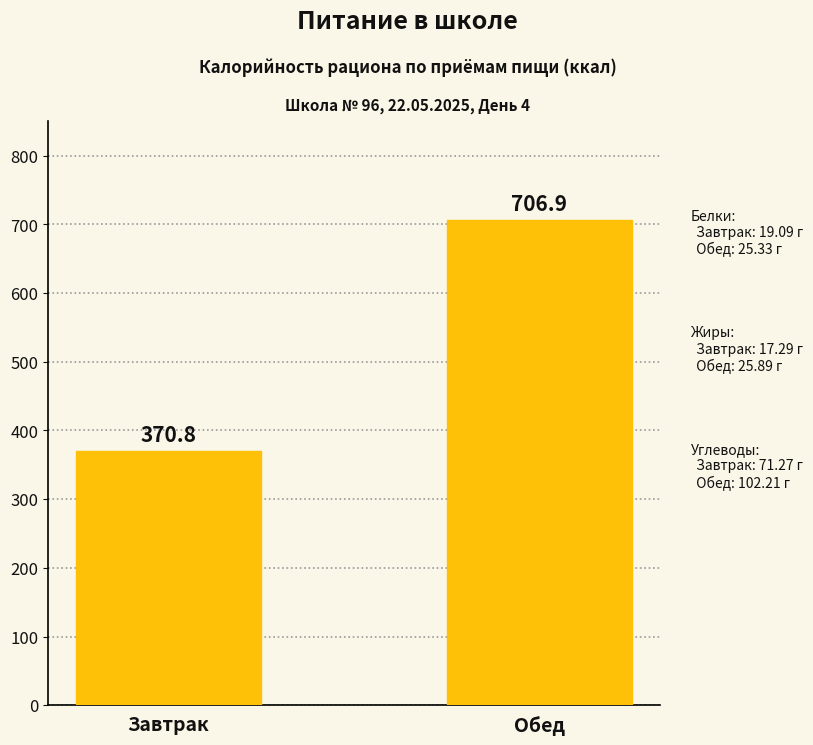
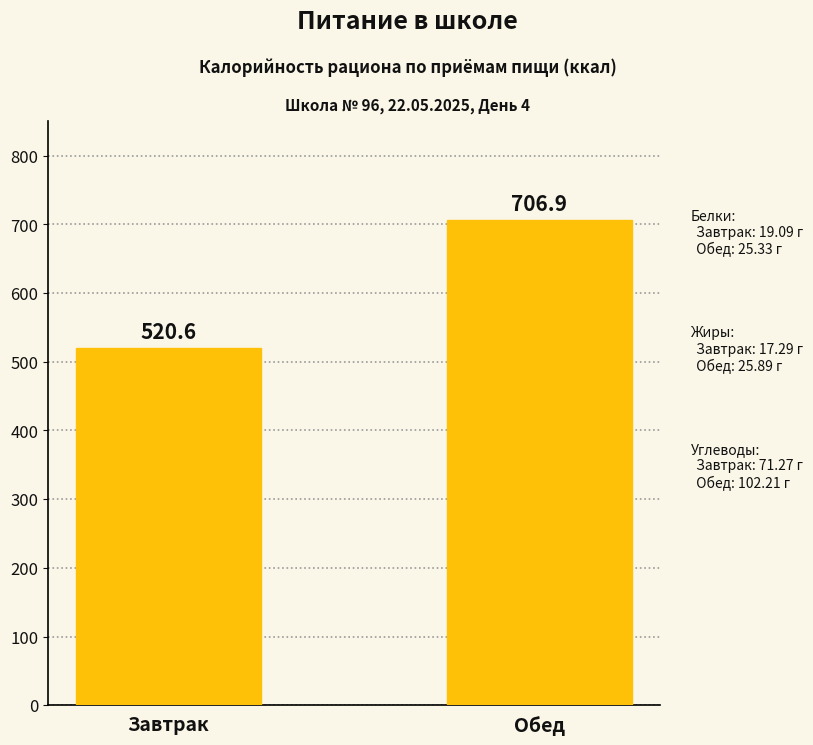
  {
-   "Завтрак": 370.8,
+   "Завтрак": 520.6,
    "Обед": 706.9
  }
